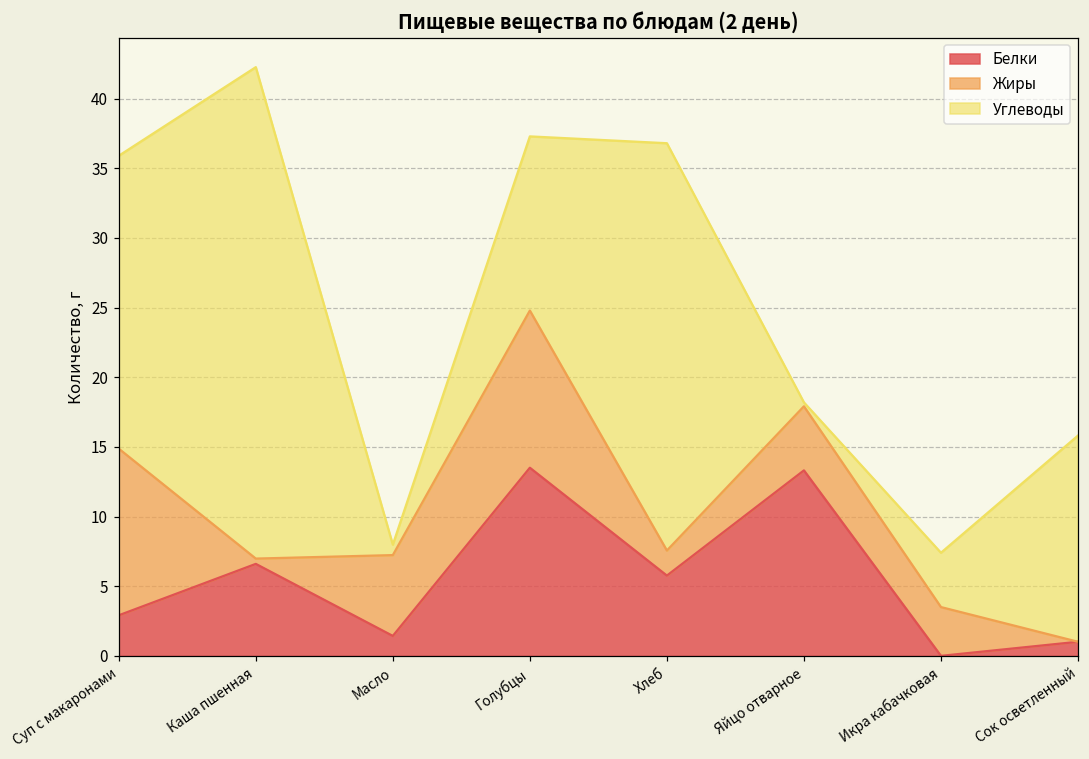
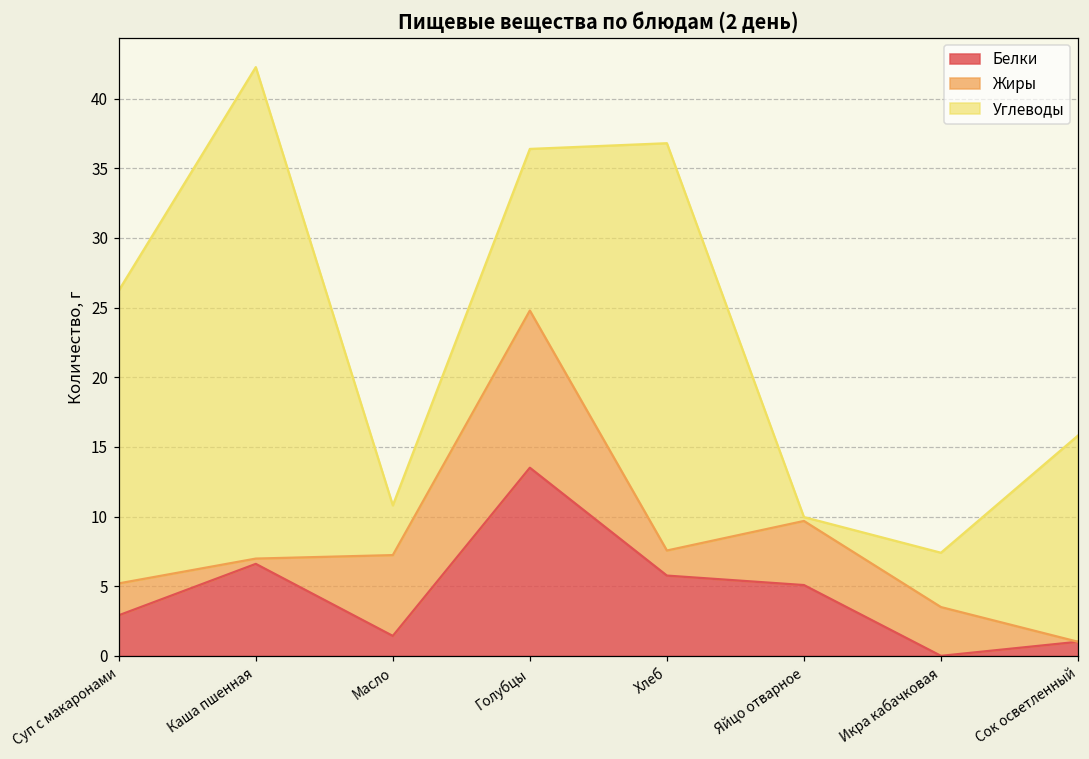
  {
    "Белки": {
      "Суп с макаронами": 2.9,
      "Каша пшенная": 6.6,
      "Масло": 1.4,
      "Голубцы": 13.5,
      "Хлеб": 5.8,
-     "Яйцо отварное": 13.3,
+     "Яйцо отварное": 5.1,
      "Икра кабачковая": 0.0
    },
    "Жиры": {
-     "Суп с макаронами": 12.0,
+     "Суп с макаронами": 2.3,
      "Каша пшенная": 0.4,
      "Масло": 5.8,
      "Голубцы": 11.3,
      "Хлеб": 1.8,
      "Яйцо отварное": 4.6,
      "Икра кабачковая": 3.5
    },
    "Углеводы": {
      "Суп с макаронами": 21.0,
      "Каша пшенная": 35.3,
-     "Масло": 0.8,
-     "Голубцы": 12.5,
+     "Масло": 3.6,
+     "Голубцы": 11.6,
      "Хлеб": 29.2,
      "Яйцо отварное": 0.3,
      "Икра кабачковая": 3.9,
      "Сок осветленный": 14.8
    }
  }
